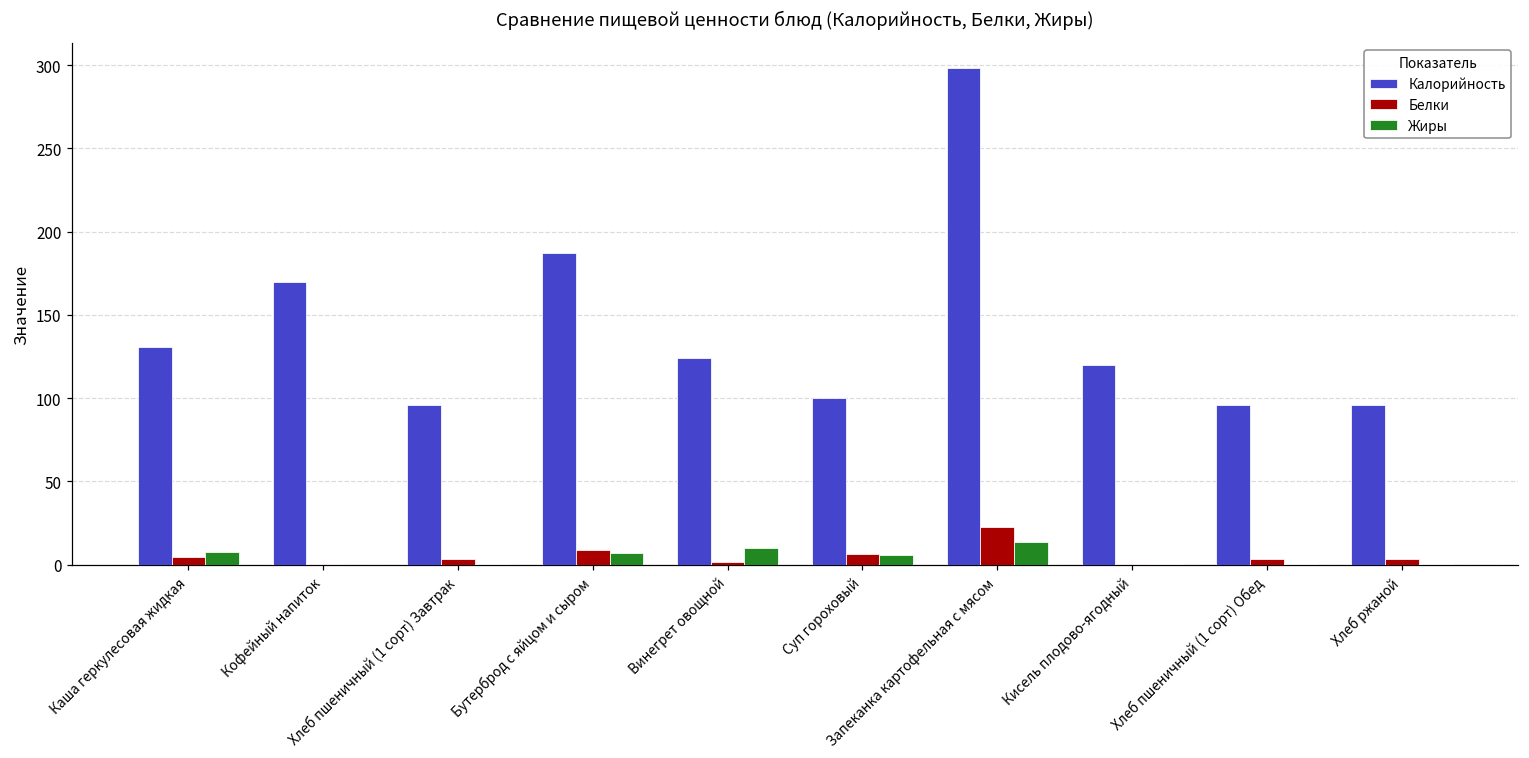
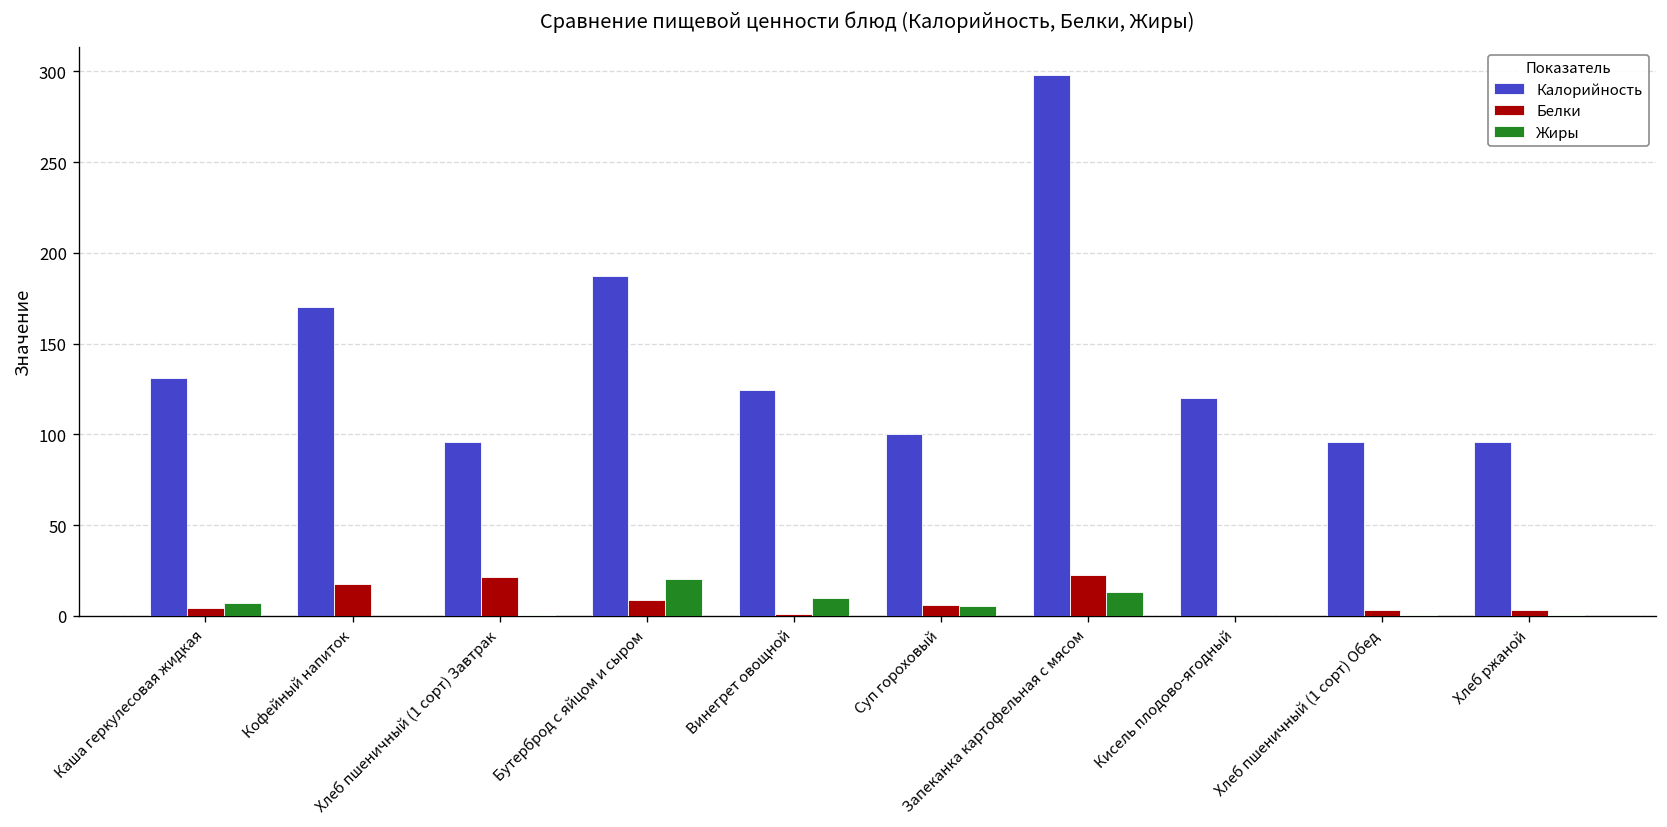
  {
    "Калорийность": {
      "Каша геркулесовая жидкая": 131,
      "Кофейный напиток": 170,
      "Хлеб пшеничный (1 сорт) Завтрак": 96,
      "Бутерброд с яйцом и сыром": 187,
      "Винегрет овощной": 124,
      "Суп гороховый": 100,
      "Запеканка картофельная с мясом": 298,
      "Кисель плодово-ягодный": 120,
      "Хлеб пшеничный (1 сорт) Обед": 96,
      "Хлеб ржаной": 96
    },
    "Белки": {
      "Каша геркулесовая жидкая": 5,
-     "Кофейный напиток": 0,
-     "Хлеб пшеничный (1 сорт) Завтрак": 3,
+     "Кофейный напиток": 17,
+     "Хлеб пшеничный (1 сорт) Завтрак": 21,
      "Бутерброд с яйцом и сыром": 9,
      "Суп гороховый": 6,
      "Запеканка картофельная с мясом": 23,
      "Хлеб пшеничный (1 сорт) Обед": 3,
      "Хлеб ржаной": 3
    },
    "Жиры": {
      "Каша геркулесовая жидкая": 7,
      "Кофейный напиток": 0,
-     "Бутерброд с яйцом и сыром": 7,
+     "Бутерброд с яйцом и сыром": 20,
      "Винегрет овощной": 10,
      "Суп гороховый": 5,
      "Запеканка картофельная с мясом": 13
    }
  }
